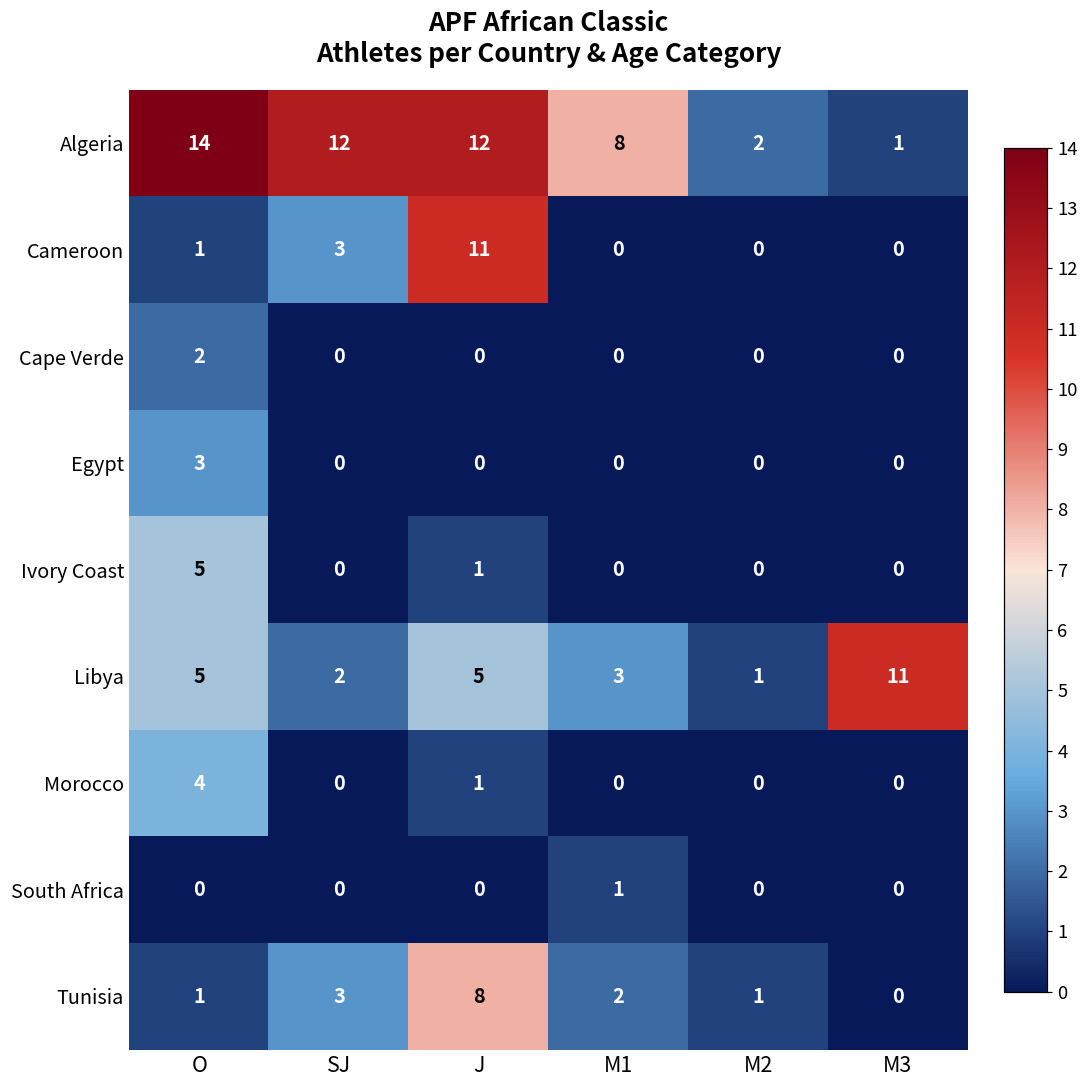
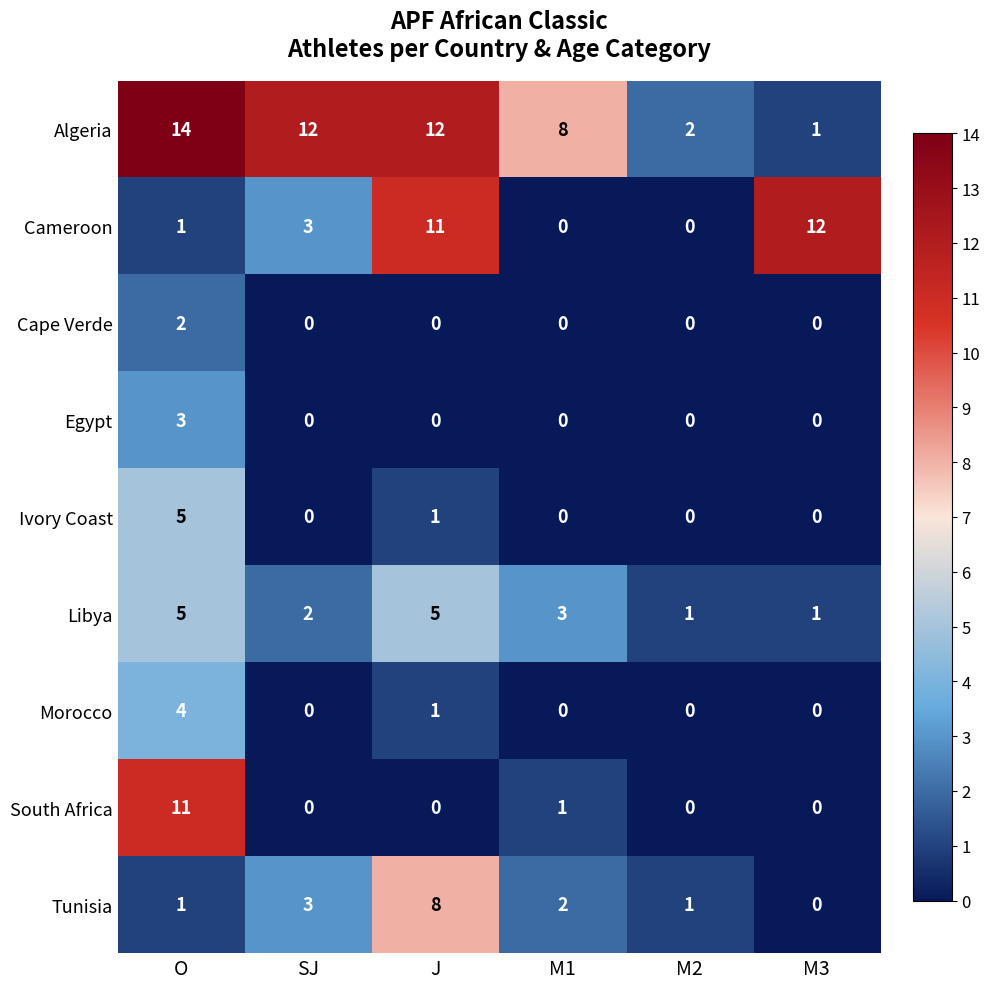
  {
    "Algeria": {
      "O": 14,
      "SJ": 12,
      "J": 12,
      "M1": 8,
      "M2": 2,
      "M3": 1
    },
    "Cameroon": {
      "O": 1,
      "SJ": 3,
      "J": 11,
      "M1": 0,
      "M2": 0,
-     "M3": 0
+     "M3": 12
    },
    "Cape Verde": {
      "O": 2,
      "SJ": 0,
      "J": 0,
      "M1": 0,
      "M2": 0,
      "M3": 0
    },
    "Egypt": {
      "O": 3,
      "SJ": 0,
      "J": 0,
      "M1": 0,
      "M2": 0,
      "M3": 0
    },
    "Ivory Coast": {
      "O": 5,
      "SJ": 0,
      "J": 1,
      "M1": 0,
      "M2": 0,
      "M3": 0
    },
    "Libya": {
      "O": 5,
      "SJ": 2,
      "J": 5,
      "M1": 3,
      "M2": 1,
-     "M3": 11
+     "M3": 1
    },
    "Morocco": {
      "O": 4,
      "SJ": 0,
      "J": 1,
      "M1": 0,
      "M2": 0,
      "M3": 0
    },
    "South Africa": {
-     "O": 0,
+     "O": 11,
      "SJ": 0,
      "J": 0,
      "M1": 1,
      "M2": 0,
      "M3": 0
    },
    "Tunisia": {
      "O": 1,
      "SJ": 3,
      "J": 8,
      "M1": 2,
      "M2": 1,
      "M3": 0
    }
  }
